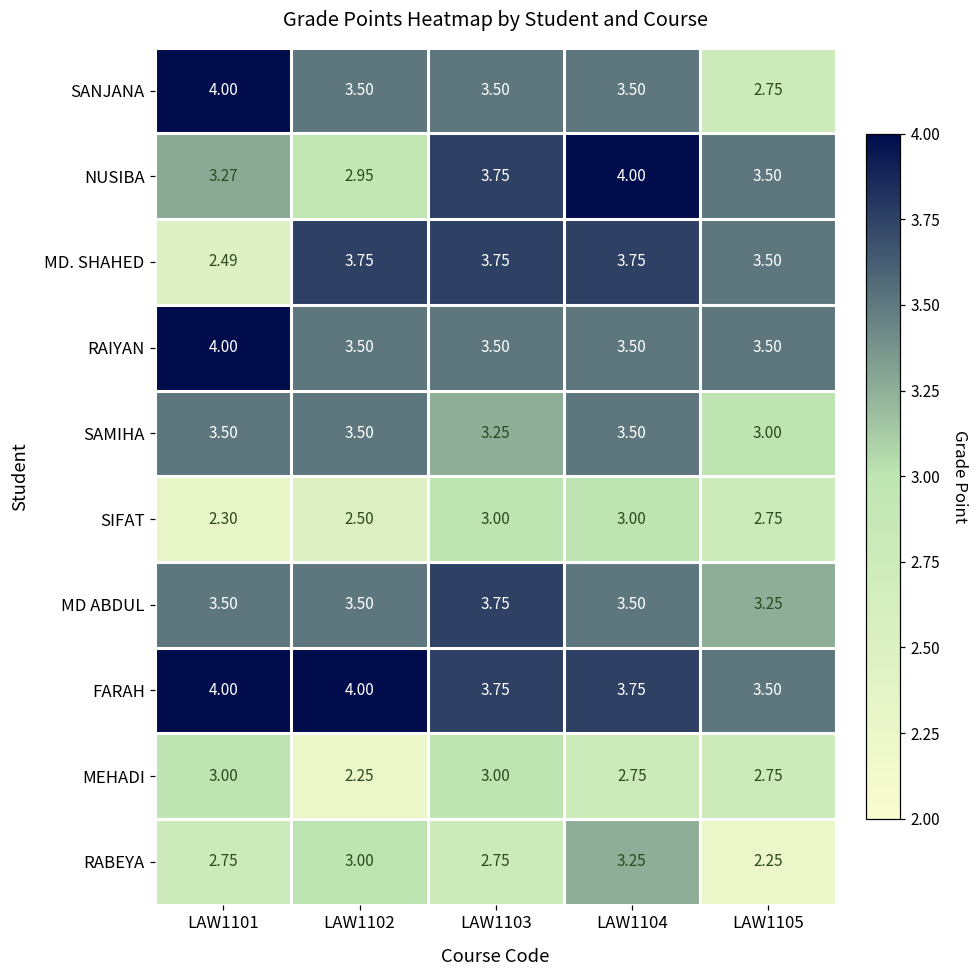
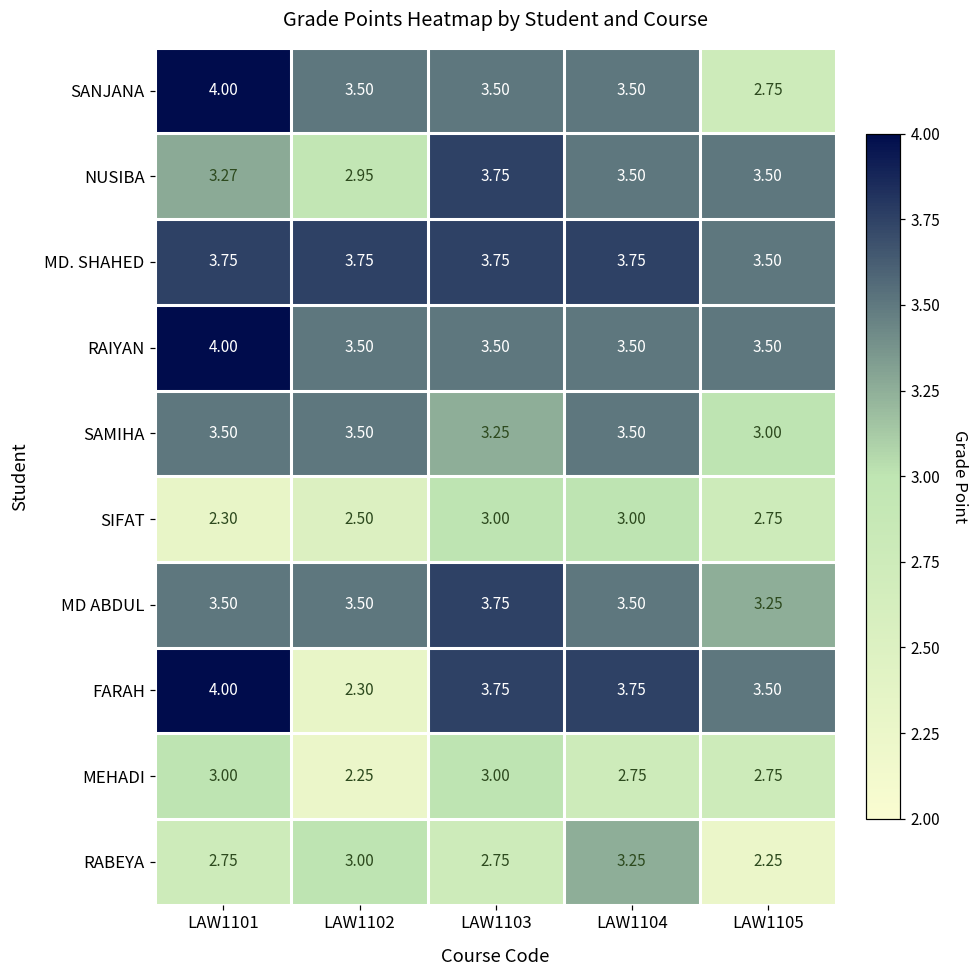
  {
    "SANJANA": {
      "LAW1101": 4.00,
      "LAW1102": 3.50,
      "LAW1103": 3.50,
      "LAW1104": 3.50,
      "LAW1105": 2.75
    },
    "NUSIBA": {
      "LAW1101": 3.27,
      "LAW1102": 2.95,
      "LAW1103": 3.75,
-     "LAW1104": 4.00,
+     "LAW1104": 3.50,
      "LAW1105": 3.50
    },
    "MD. SHAHED": {
-     "LAW1101": 2.49,
+     "LAW1101": 3.75,
      "LAW1102": 3.75,
      "LAW1103": 3.75,
      "LAW1104": 3.75,
      "LAW1105": 3.50
    },
    "RAIYAN": {
      "LAW1101": 4.00,
      "LAW1102": 3.50,
      "LAW1103": 3.50,
      "LAW1104": 3.50,
      "LAW1105": 3.50
    },
    "SAMIHA": {
      "LAW1101": 3.50,
      "LAW1102": 3.50,
      "LAW1103": 3.25,
      "LAW1104": 3.50,
      "LAW1105": 3.00
    },
    "SIFAT": {
      "LAW1101": 2.30,
      "LAW1102": 2.50,
      "LAW1103": 3.00,
      "LAW1104": 3.00,
      "LAW1105": 2.75
    },
    "MD ABDUL": {
      "LAW1101": 3.50,
      "LAW1102": 3.50,
      "LAW1103": 3.75,
      "LAW1104": 3.50,
      "LAW1105": 3.25
    },
    "FARAH": {
      "LAW1101": 4.00,
-     "LAW1102": 4.00,
+     "LAW1102": 2.30,
      "LAW1103": 3.75,
      "LAW1104": 3.75,
      "LAW1105": 3.50
    },
    "MEHADI": {
      "LAW1101": 3.00,
      "LAW1102": 2.25,
      "LAW1103": 3.00,
      "LAW1104": 2.75,
      "LAW1105": 2.75
    },
    "RABEYA": {
      "LAW1101": 2.75,
      "LAW1102": 3.00,
      "LAW1103": 2.75,
      "LAW1104": 3.25,
      "LAW1105": 2.25
    }
  }
